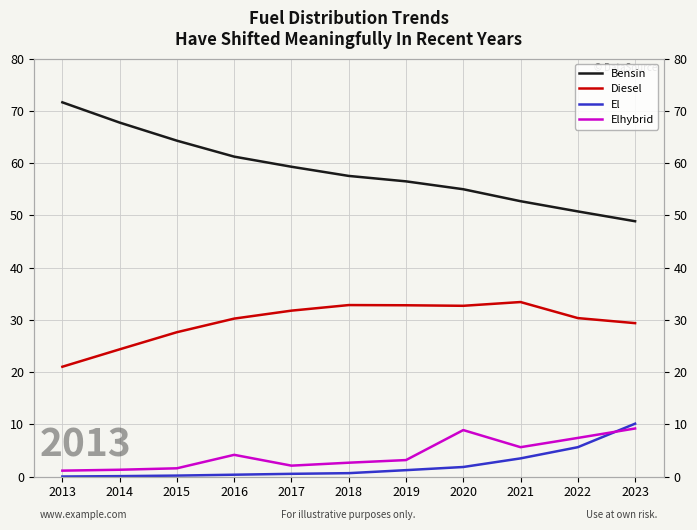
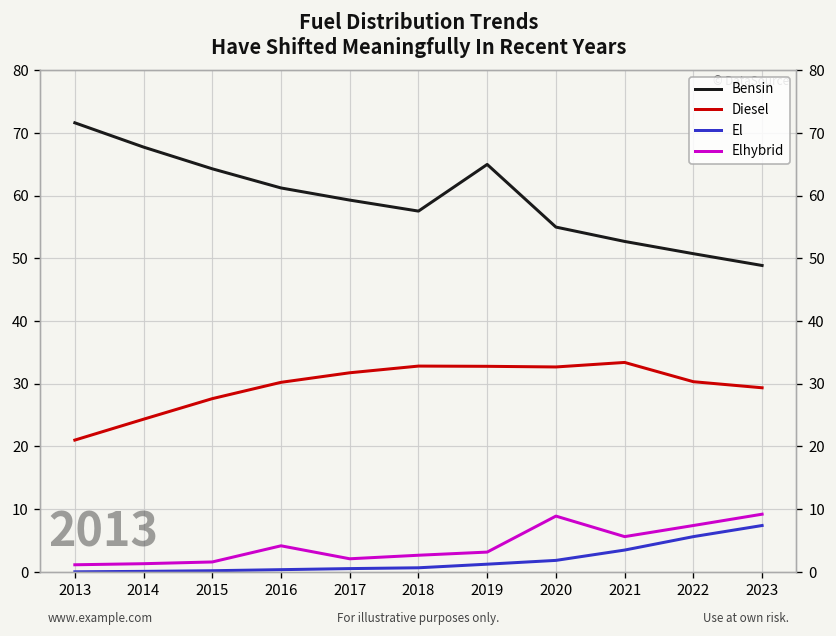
  {
    "Bensin": {
      "2013": 72,
      "2014": 68,
      "2015": 64,
      "2016": 61,
      "2017": 59,
      "2018": 58,
-     "2019": 56,
+     "2019": 65,
      "2020": 55,
      "2021": 53,
      "2022": 51,
      "2023": 49
    },
    "Diesel": {
      "2013": 21,
      "2014": 24,
      "2015": 28,
      "2016": 30,
      "2017": 32,
      "2018": 33,
      "2019": 33,
      "2020": 33,
      "2021": 33,
      "2022": 30,
      "2023": 29
    },
    "El": {
      "2013": 0,
      "2014": 0,
      "2015": 0,
      "2016": 0,
      "2017": 1,
      "2018": 1,
      "2019": 1,
      "2020": 2,
      "2021": 3,
      "2022": 6,
-     "2023": 10
+     "2023": 7
    },
    "Elhybrid": {
      "2013": 1,
      "2015": 2,
      "2016": 4,
      "2017": 2,
      "2018": 3,
      "2019": 3,
      "2020": 9,
      "2021": 6,
      "2022": 7,
      "2023": 9
    }
  }
